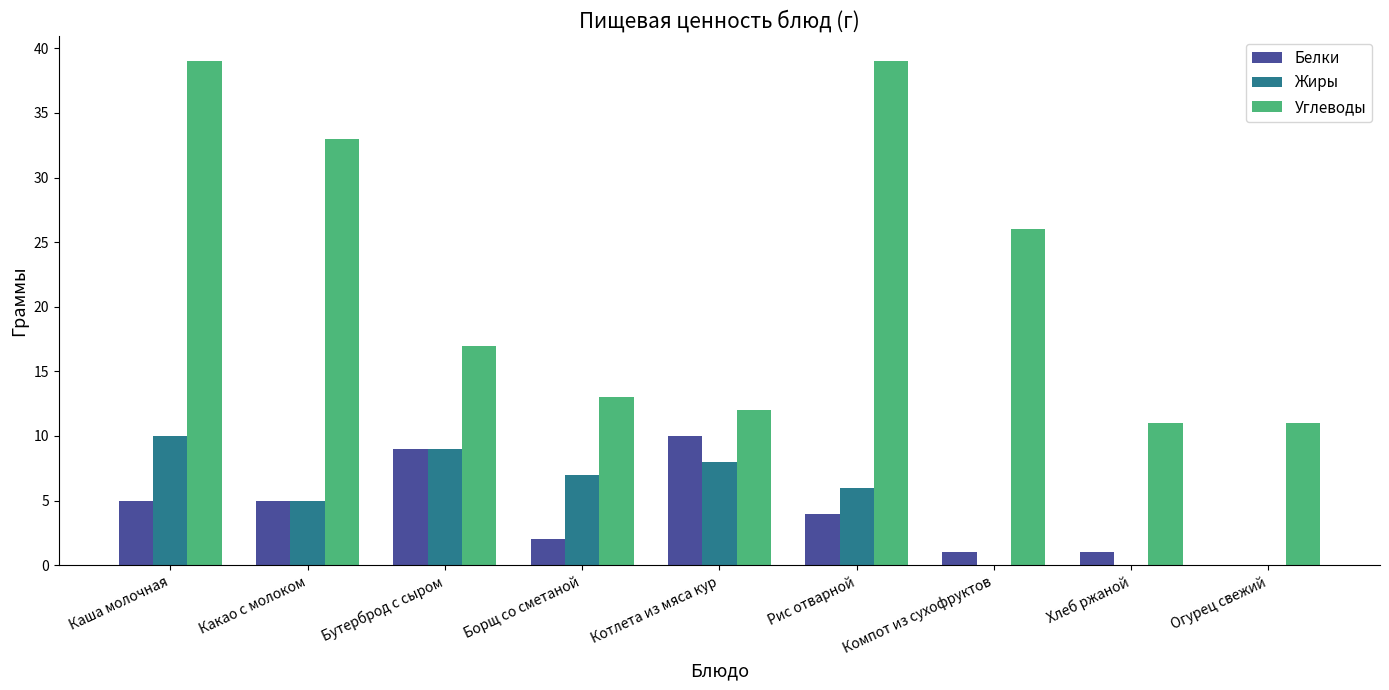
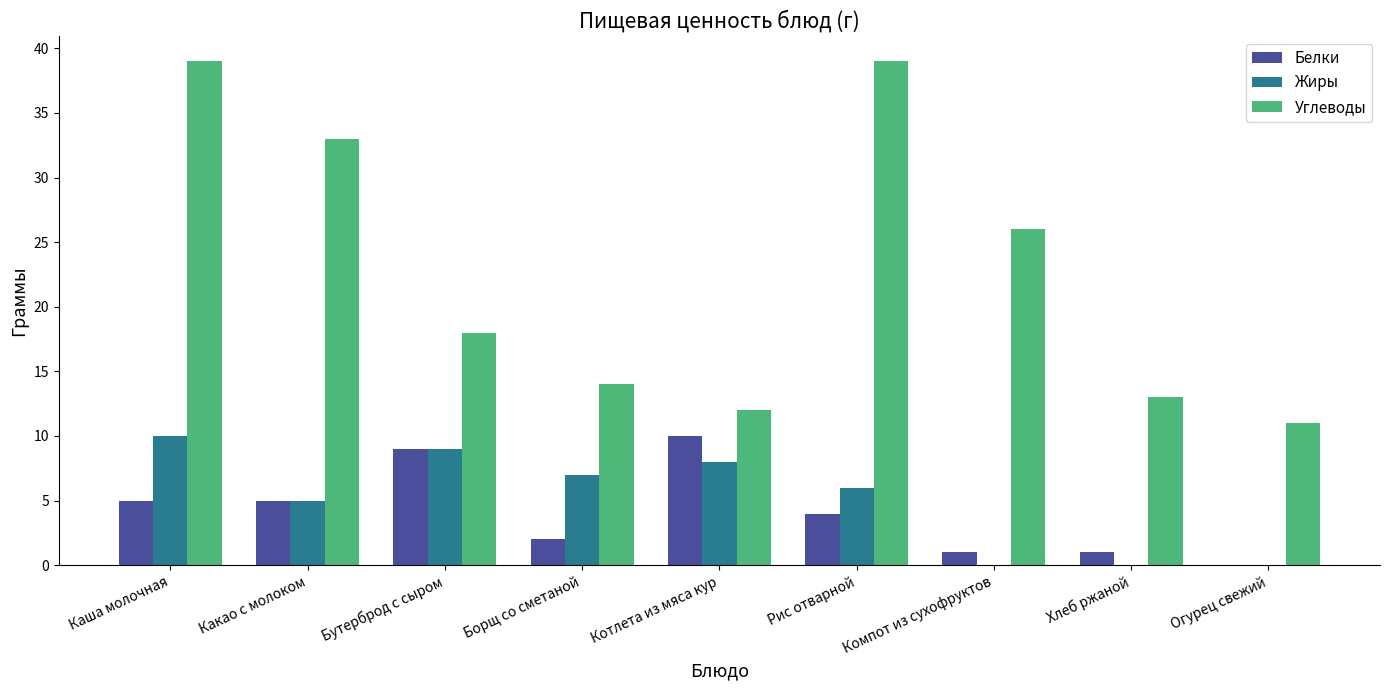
  {
    "Углеводы": {
      "Каша молочная": 39,
      "Какао с молоком": 33,
-     "Бутерброд с сыром": 17,
-     "Борщ со сметаной": 13,
+     "Бутерброд с сыром": 18,
+     "Борщ со сметаной": 14,
      "Котлета из мяса кур": 12,
      "Рис отварной": 39,
      "Компот из сухофруктов": 26,
-     "Хлеб ржаной": 11,
+     "Хлеб ржаной": 13,
      "Огурец свежий": 11
    }
  }
